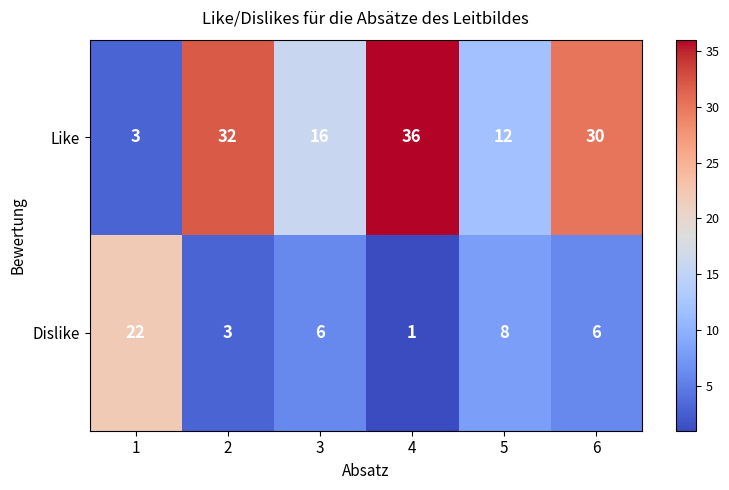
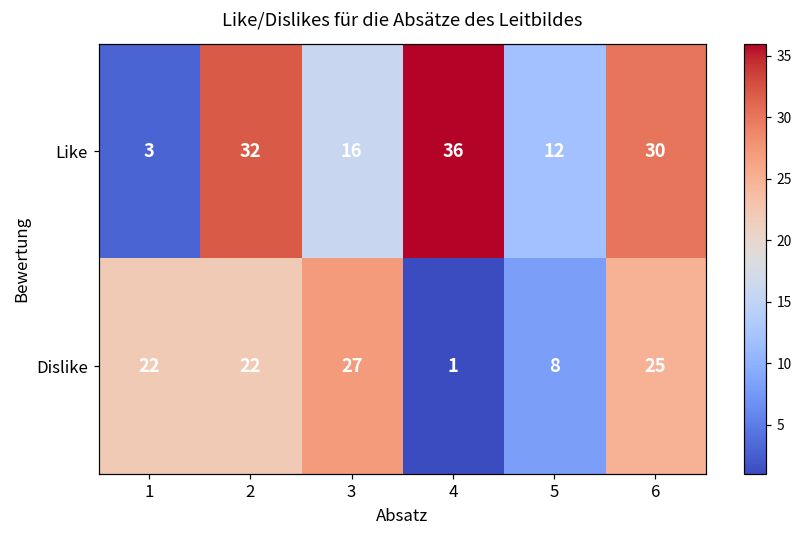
  {
    "Like": {
      "1": 3,
      "2": 32,
      "3": 16,
      "4": 36,
      "5": 12,
      "6": 30
    },
    "Dislike": {
      "1": 22,
-     "2": 3,
-     "3": 6,
+     "2": 22,
+     "3": 27,
      "4": 1,
      "5": 8,
-     "6": 6
+     "6": 25
    }
  }
